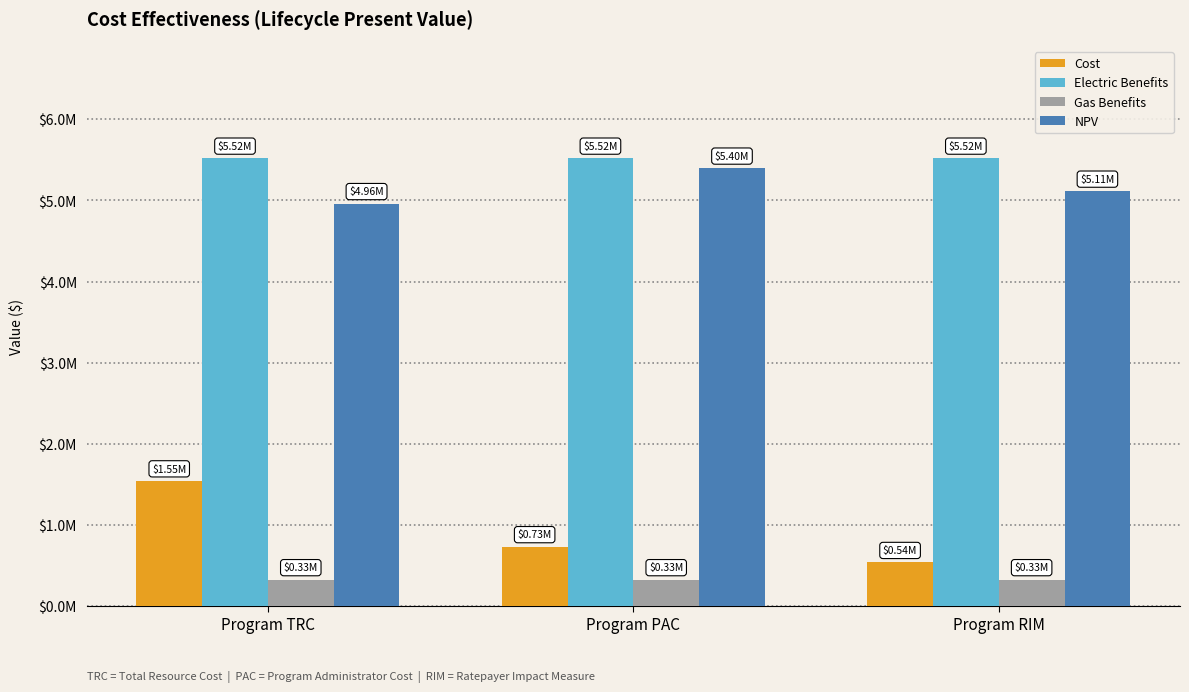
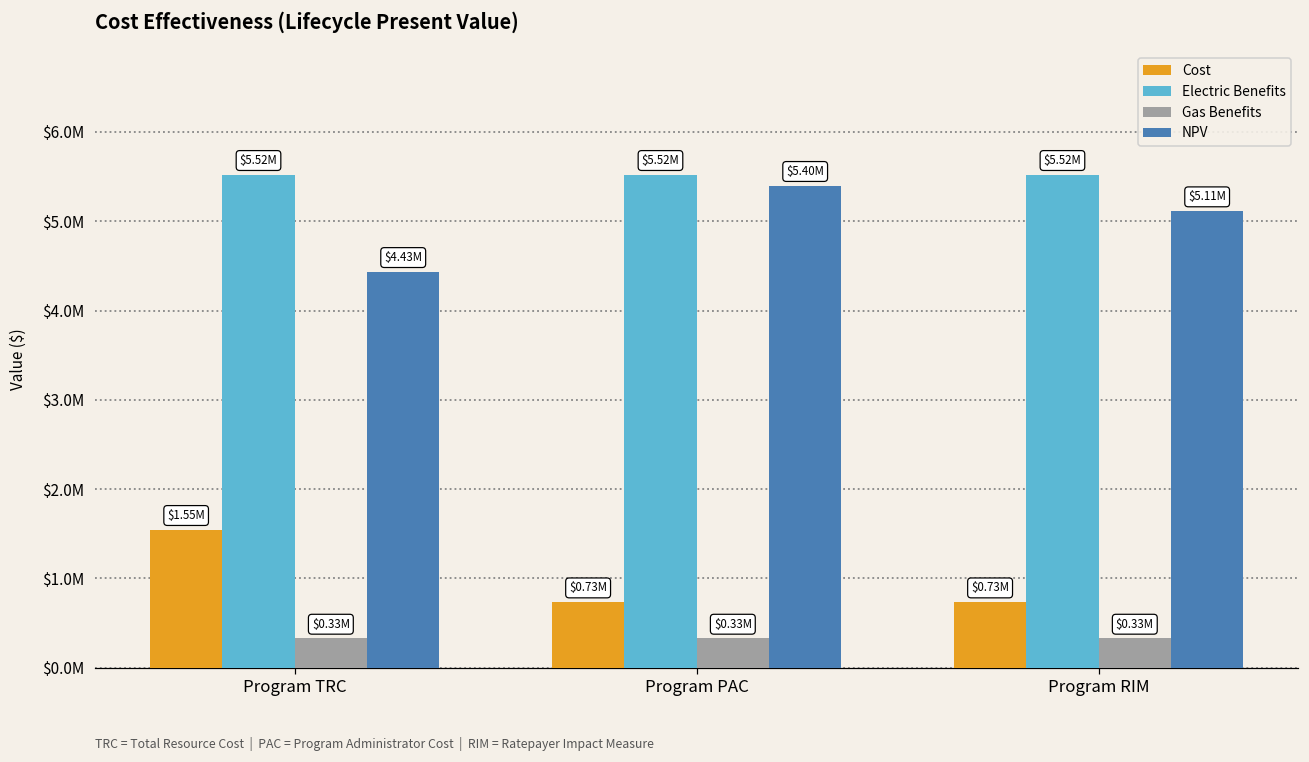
  {
    "Cost": {
-     "Program RIM": "$0.54M"
+     "Program RIM": "$0.73M"
    },
    "NPV": {
-     "Program TRC": "$4.96M"
+     "Program TRC": "$4.43M"
    }
  }
